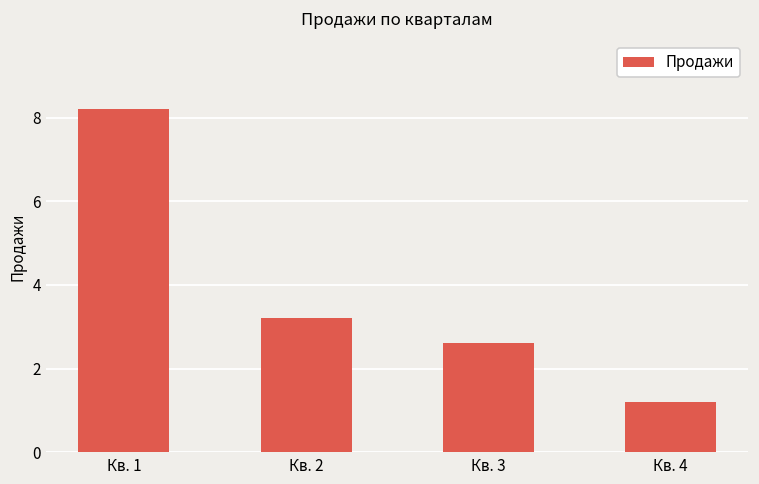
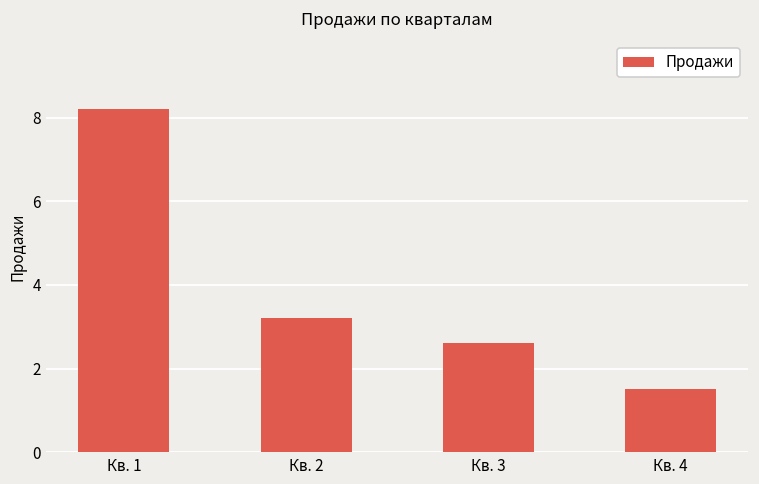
  {
    "Кв. 1": 8.2,
    "Кв. 2": 3.2,
    "Кв. 3": 2.6,
-   "Кв. 4": 1.2
+   "Кв. 4": 1.5
  }
